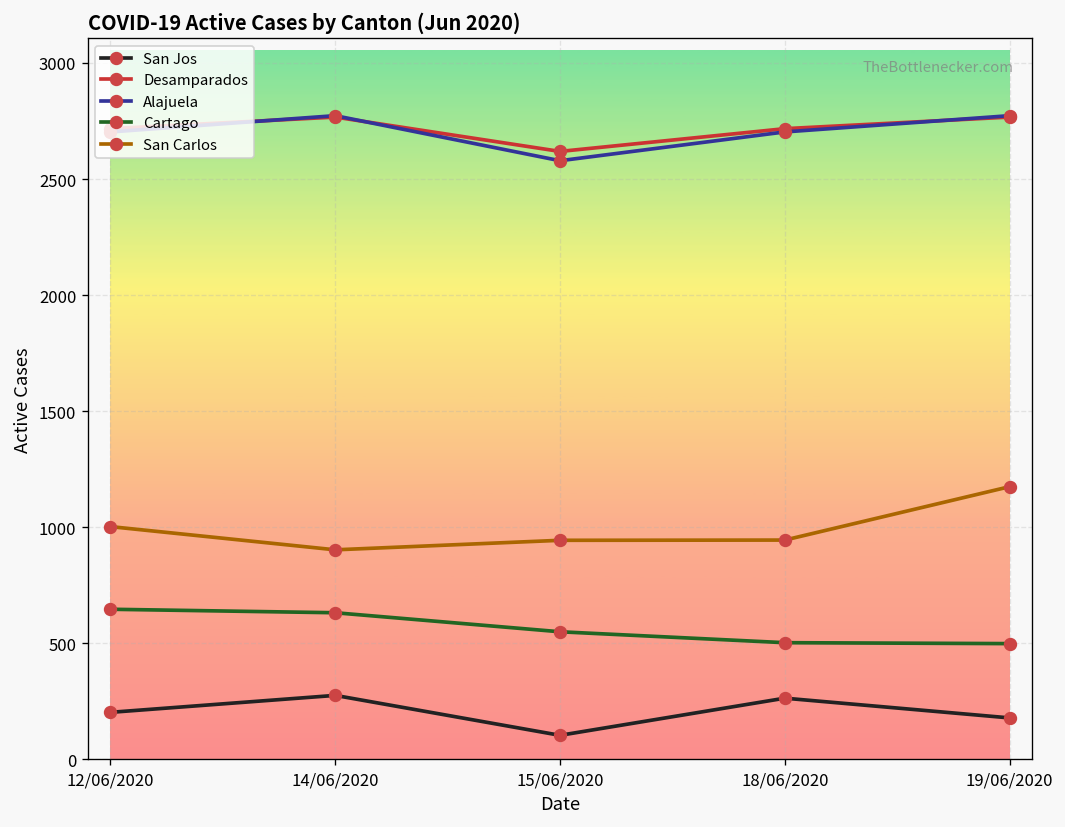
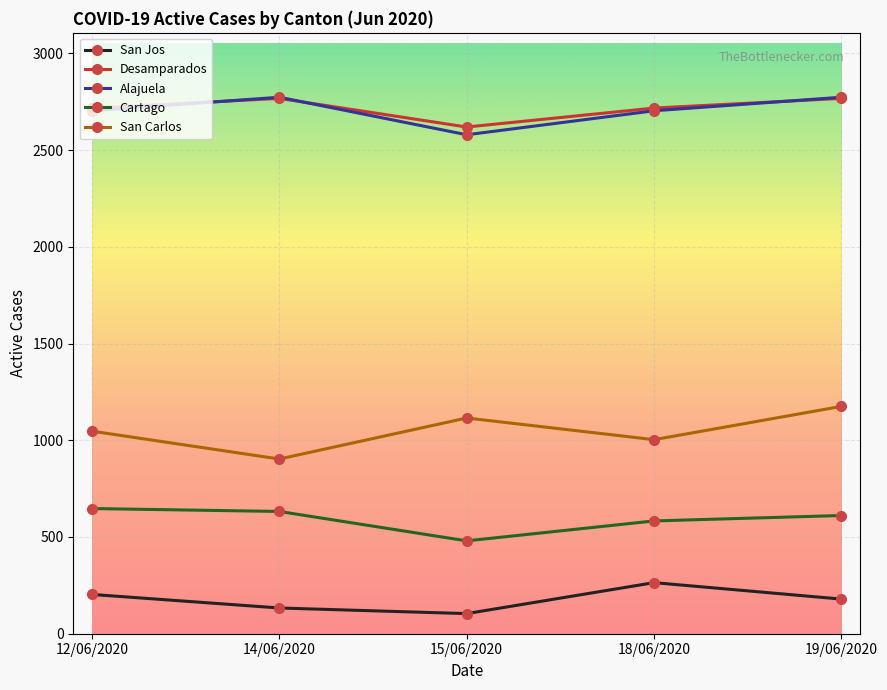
  {
    "San Jos": {
      "12/06/2020": 200,
-     "14/06/2020": 280,
+     "14/06/2020": 130,
      "15/06/2020": 100,
      "18/06/2020": 260,
      "19/06/2020": 180
    },
    "Desamparados": {
      "15/06/2020": 2620,
      "18/06/2020": 2720
    },
    "Alajuela": {
      "15/06/2020": 2580,
      "18/06/2020": 2700
    },
    "Cartago": {
      "12/06/2020": 650,
      "14/06/2020": 630,
-     "15/06/2020": 550,
-     "18/06/2020": 500,
-     "19/06/2020": 500
+     "15/06/2020": 480,
+     "18/06/2020": 580,
+     "19/06/2020": 610
    },
    "San Carlos": {
-     "12/06/2020": 1000,
+     "12/06/2020": 1050,
      "14/06/2020": 900,
-     "15/06/2020": 940,
-     "18/06/2020": 950,
+     "15/06/2020": 1120,
+     "18/06/2020": 1000,
      "19/06/2020": 1180
    }
  }
